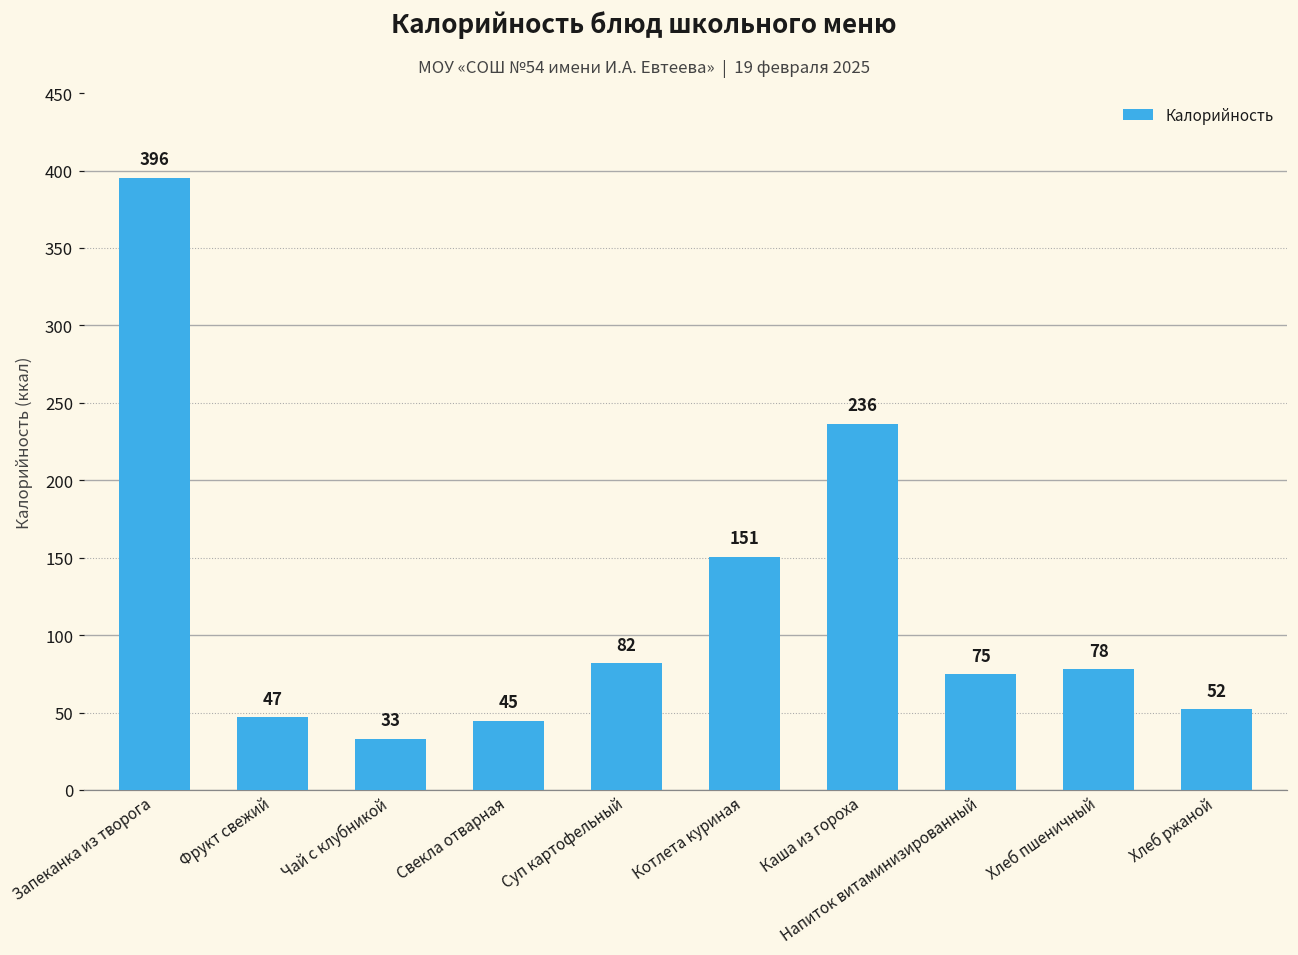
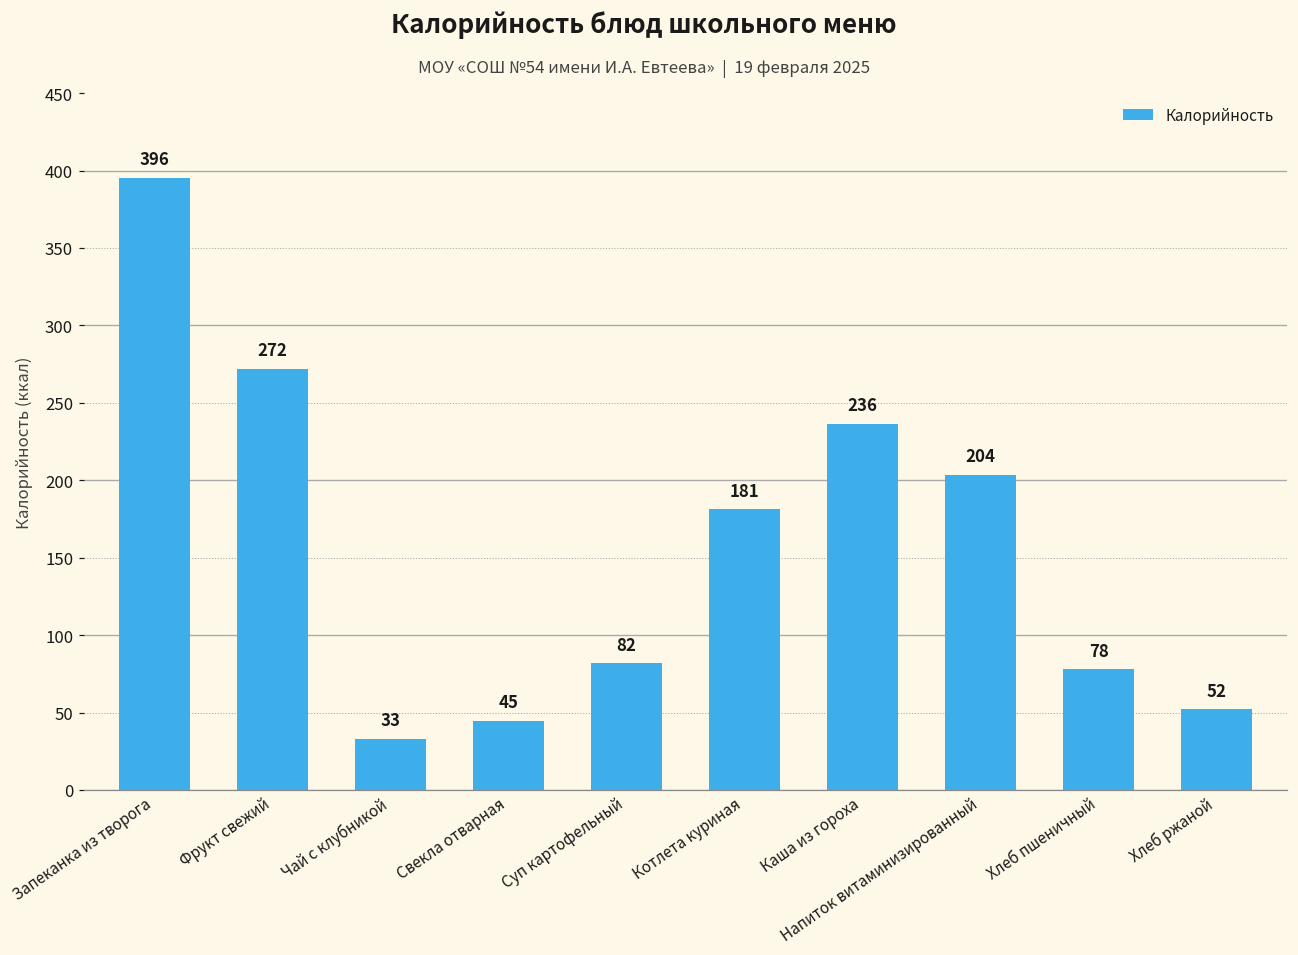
  {
    "Запеканка из творога": 396,
-   "Фрукт свежий": 47,
+   "Фрукт свежий": 272,
    "Чай с клубникой": 33,
    "Свекла отварная": 45,
    "Суп картофельный": 82,
-   "Котлета куриная": 151,
+   "Котлета куриная": 181,
    "Каша из гороха": 236,
-   "Напиток витаминизированный": 75,
+   "Напиток витаминизированный": 204,
    "Хлеб пшеничный": 78,
    "Хлеб ржаной": 52
  }
